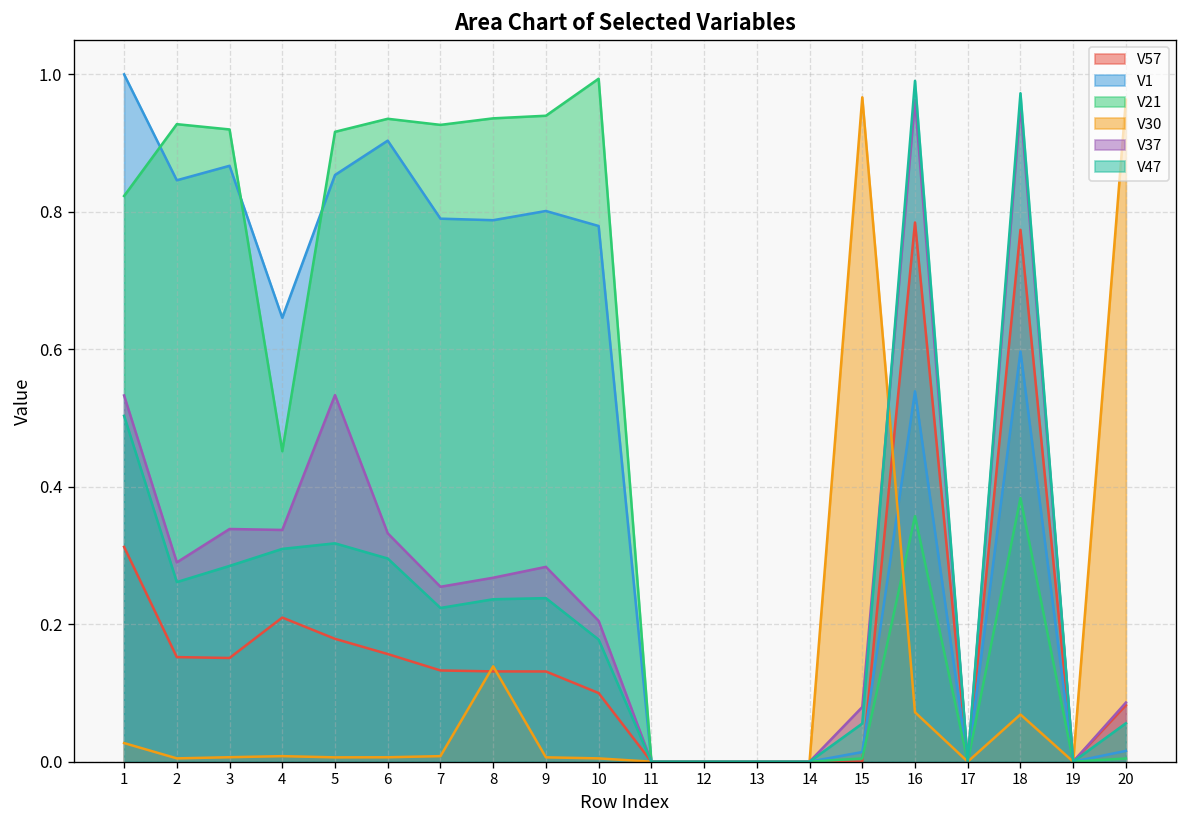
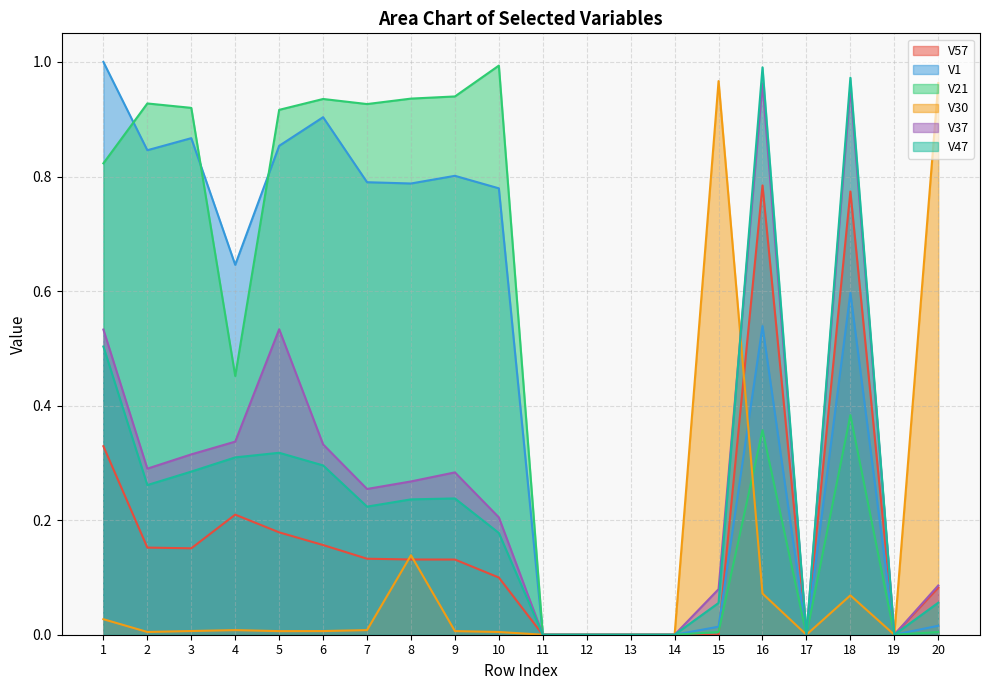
  {
    "V57": {
-     "1": 0.31,
+     "1": 0.33,
      "2": 0.15,
      "3": 0.15,
      "4": 0.21,
      "5": 0.18,
      "6": 0.16,
      "7": 0.13,
      "8": 0.13,
      "9": 0.13,
      "10": 0.10,
      "15": 0.00,
      "16": 0.78,
      "18": 0.77
    },
    "V30": {
      "1": 0.03,
      "2": 0.00,
      "3": 0.01,
      "4": 0.01,
      "5": 0.01,
      "6": 0.01,
      "7": 0.01,
      "8": 0.14,
      "9": 0.01,
      "10": 0.00,
      "15": 0.97,
      "16": 0.07,
      "18": 0.07
    },
    "V37": {
      "1": 0.53,
      "2": 0.29,
-     "3": 0.34,
+     "3": 0.31,
      "4": 0.34,
      "5": 0.53,
      "6": 0.33,
      "7": 0.25,
      "8": 0.27,
      "9": 0.28,
      "10": 0.20,
      "15": 0.08,
      "16": 0.96,
      "18": 0.96
    }
  }
